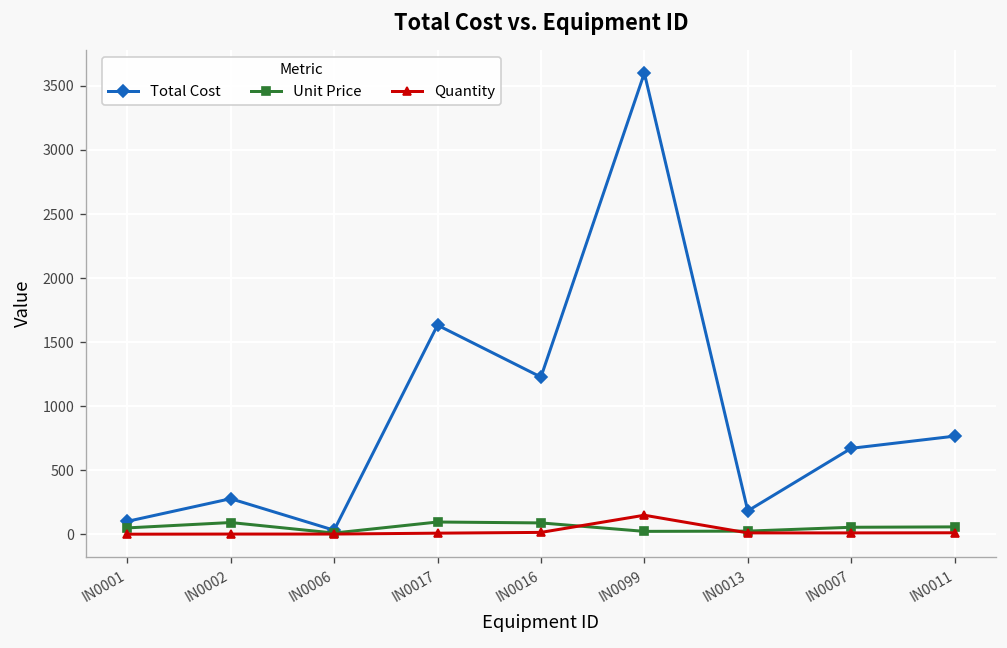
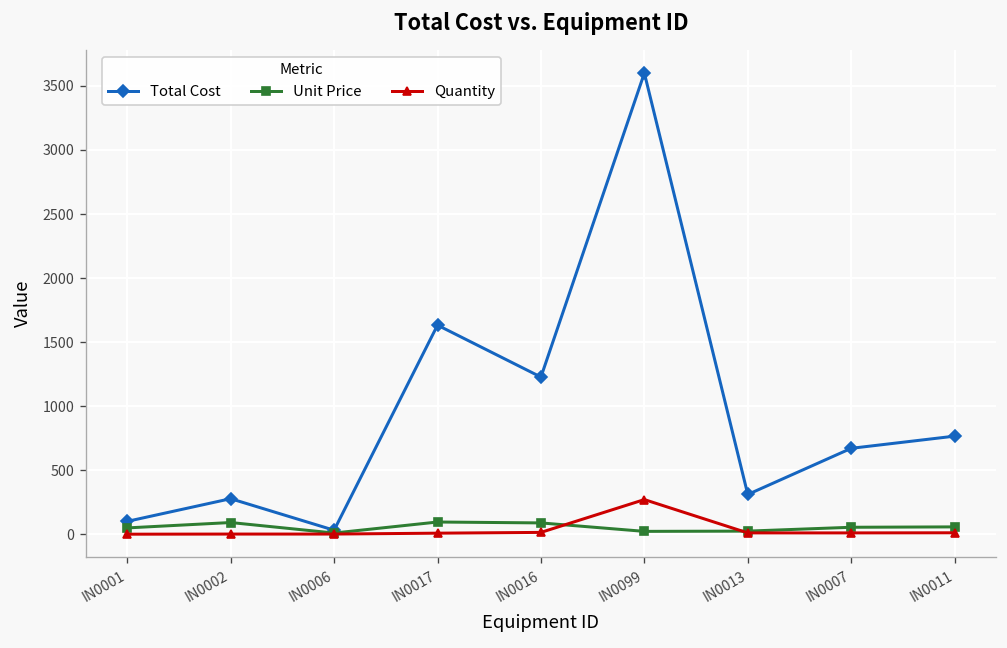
  {
    "Total Cost": {
      "IN0001": 100,
      "IN0002": 280,
      "IN0017": 1630,
      "IN0016": 1230,
      "IN0099": 3600,
-     "IN0013": 180,
+     "IN0013": 310,
      "IN0007": 670,
      "IN0011": 770
    },
    "Unit Price": {
      "IN0001": 50,
      "IN0002": 90,
      "IN0017": 100,
      "IN0016": 90,
      "IN0099": 20,
      "IN0007": 60,
      "IN0011": 60
    },
    "Quantity": {
      "IN0001": 0,
      "IN0002": 0,
      "IN0017": 10,
      "IN0016": 20,
-     "IN0099": 150,
+     "IN0099": 270,
      "IN0007": 10,
      "IN0011": 10
    }
  }
